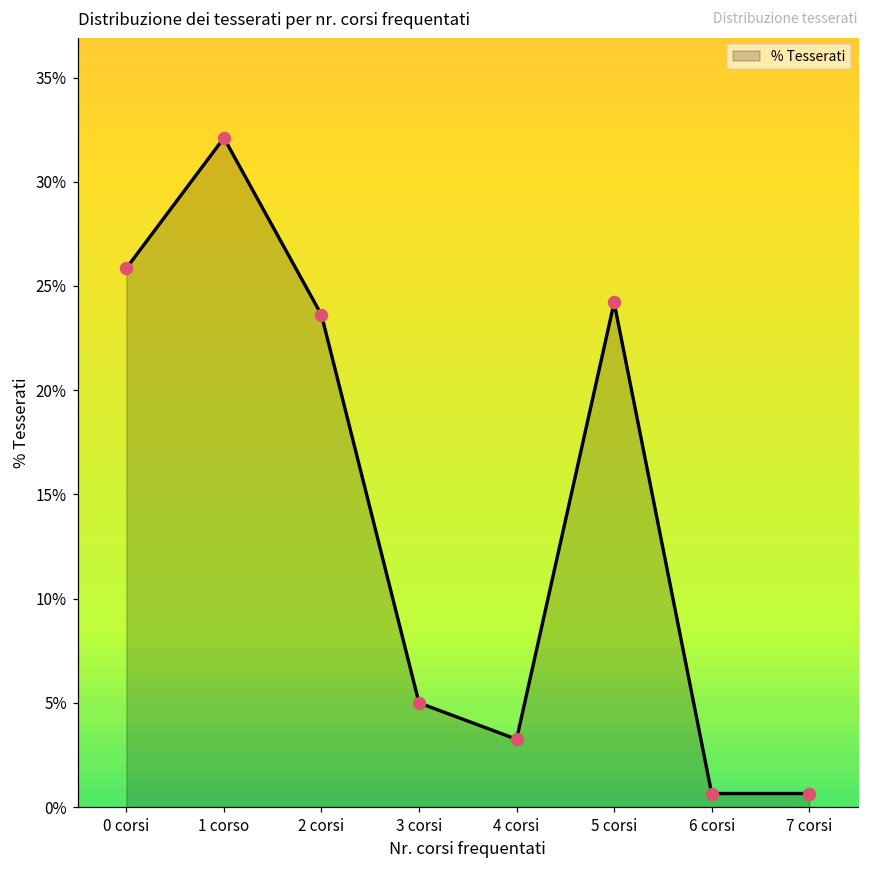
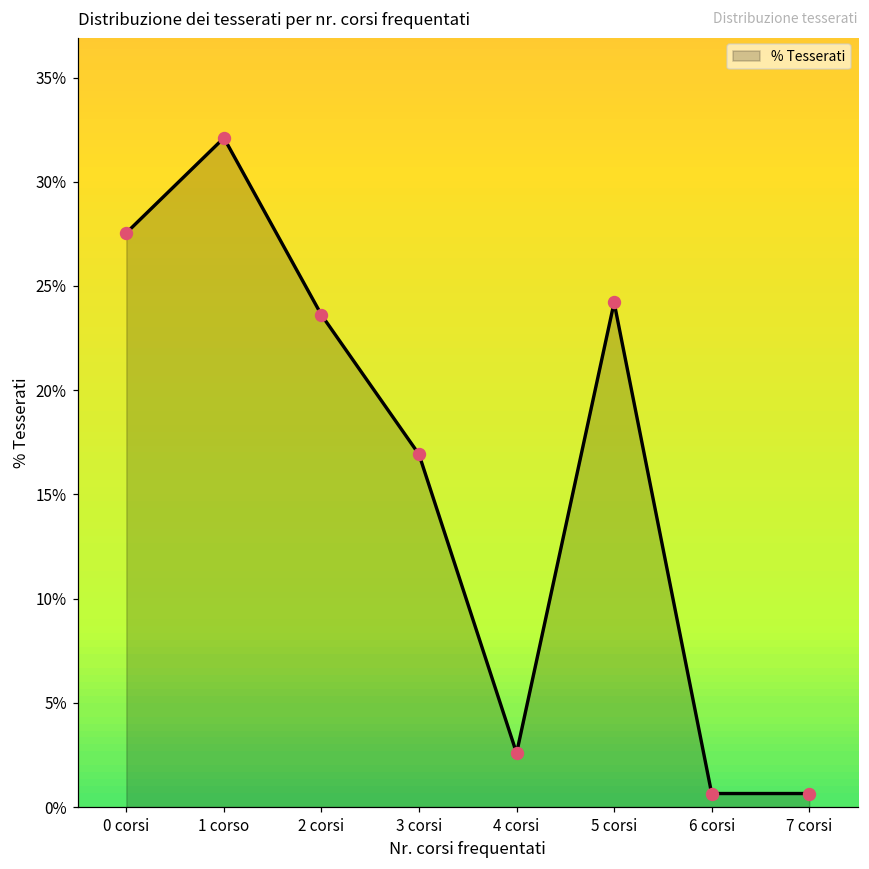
  {
-   "0 corsi": "25.9%",
+   "0 corsi": "27.5%",
    "1 corso": "32.1%",
    "2 corsi": "23.6%",
-   "3 corsi": "5.0%",
-   "4 corsi": "3.3%",
+   "3 corsi": "16.9%",
+   "4 corsi": "2.6%",
    "5 corsi": "24.2%",
    "6 corsi": "0.7%",
    "7 corsi": "0.7%"
  }
